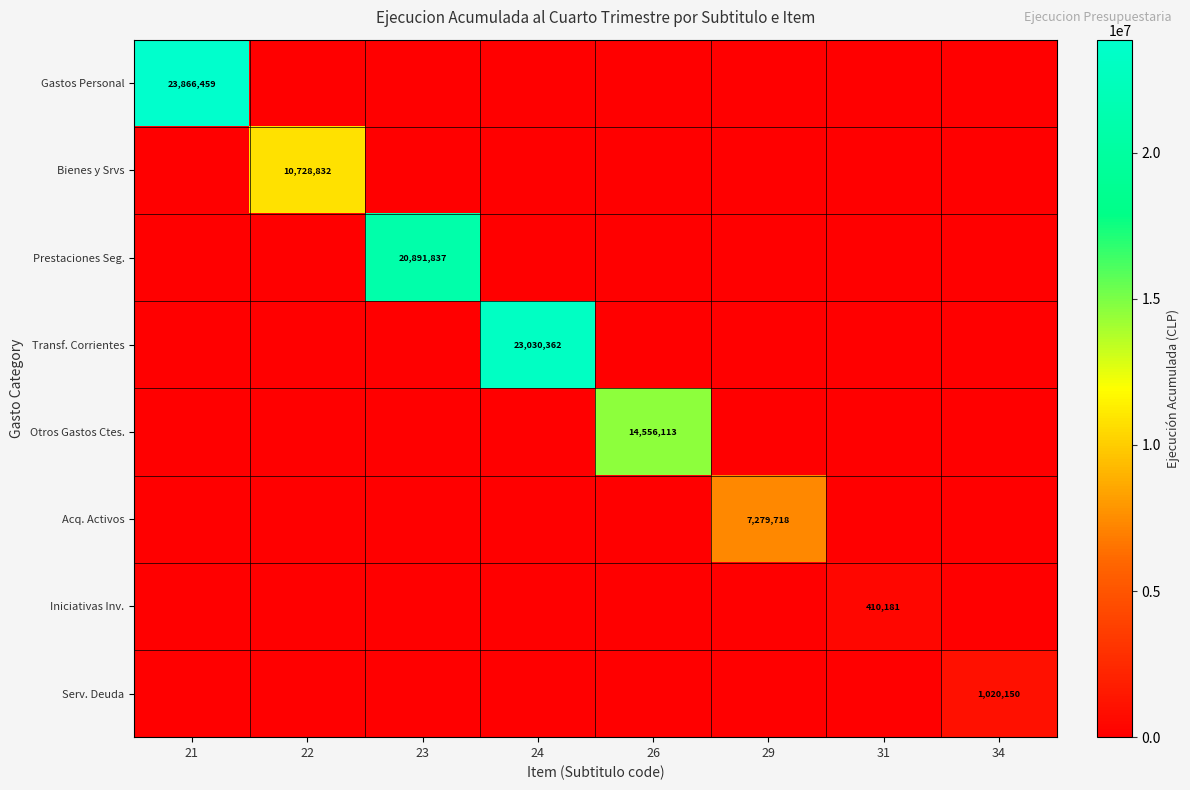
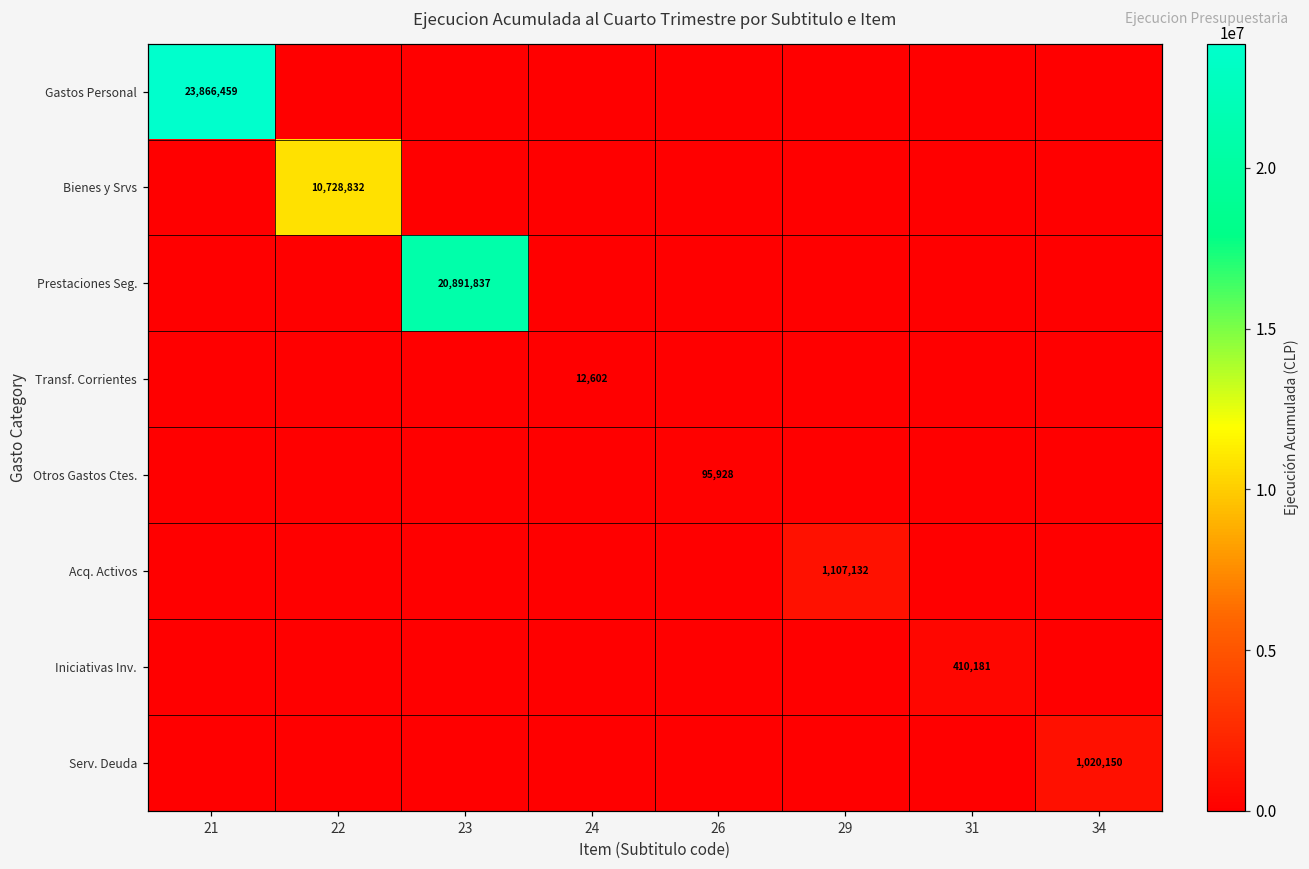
  {
    "Gastos Personal": {
      "21": "23,866,459"
    },
    "Bienes y Srvs": {
      "22": "10,728,832"
    },
    "Prestaciones Seg.": {
      "23": "20,891,837"
    },
    "Transf. Corrientes": {
-     "24": "23,030,362"
+     "24": "12,602"
    },
    "Otros Gastos Ctes.": {
-     "26": "14,556,113"
+     "26": "95,928"
    },
    "Acq. Activos": {
-     "29": "7,279,718"
+     "29": "1,107,132"
    },
    "Iniciativas Inv.": {
      "31": "410,181"
    },
    "Serv. Deuda": {
      "34": "1,020,150"
    }
  }
